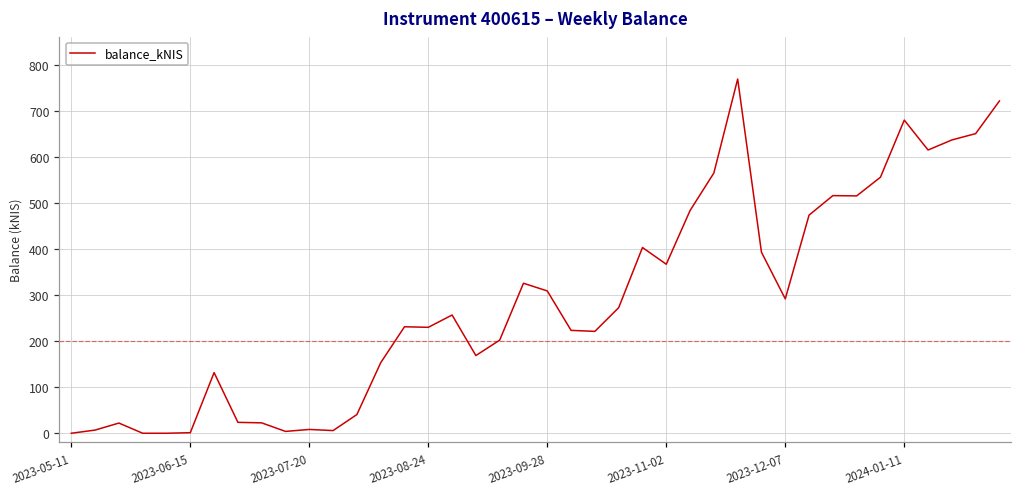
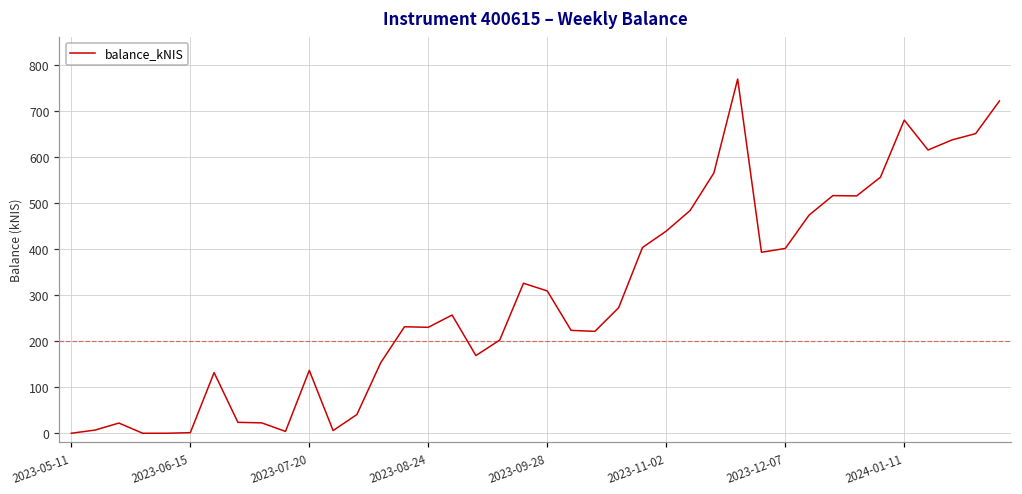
  {
    "2023-05-11": 0,
    "2023-06-15": 0,
-   "2023-07-20": 10,
+   "2023-07-20": 140,
    "2023-08-24": 230,
    "2023-09-28": 310,
-   "2023-11-02": 370,
-   "2023-12-07": 290,
+   "2023-11-02": 440,
+   "2023-12-07": 400,
    "2024-01-11": 680
  }
